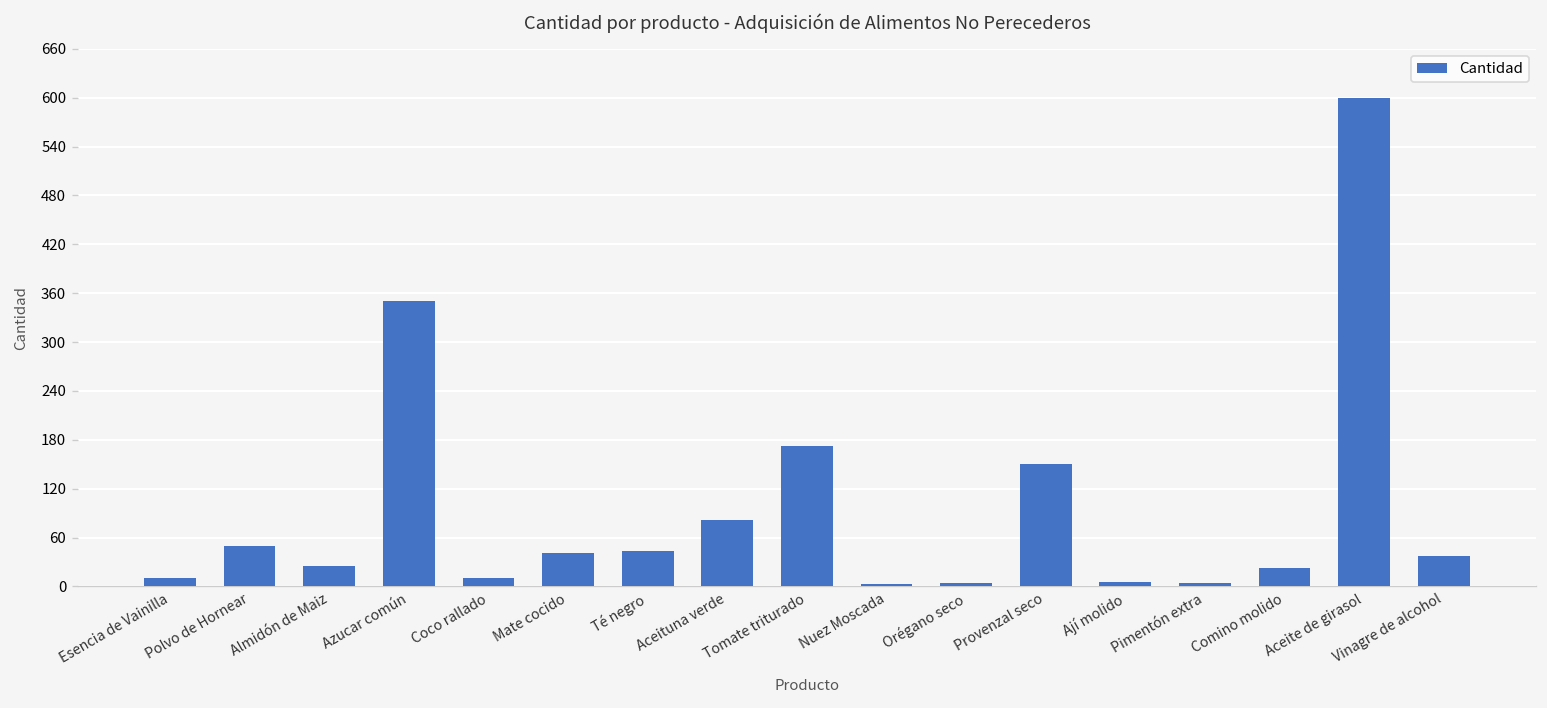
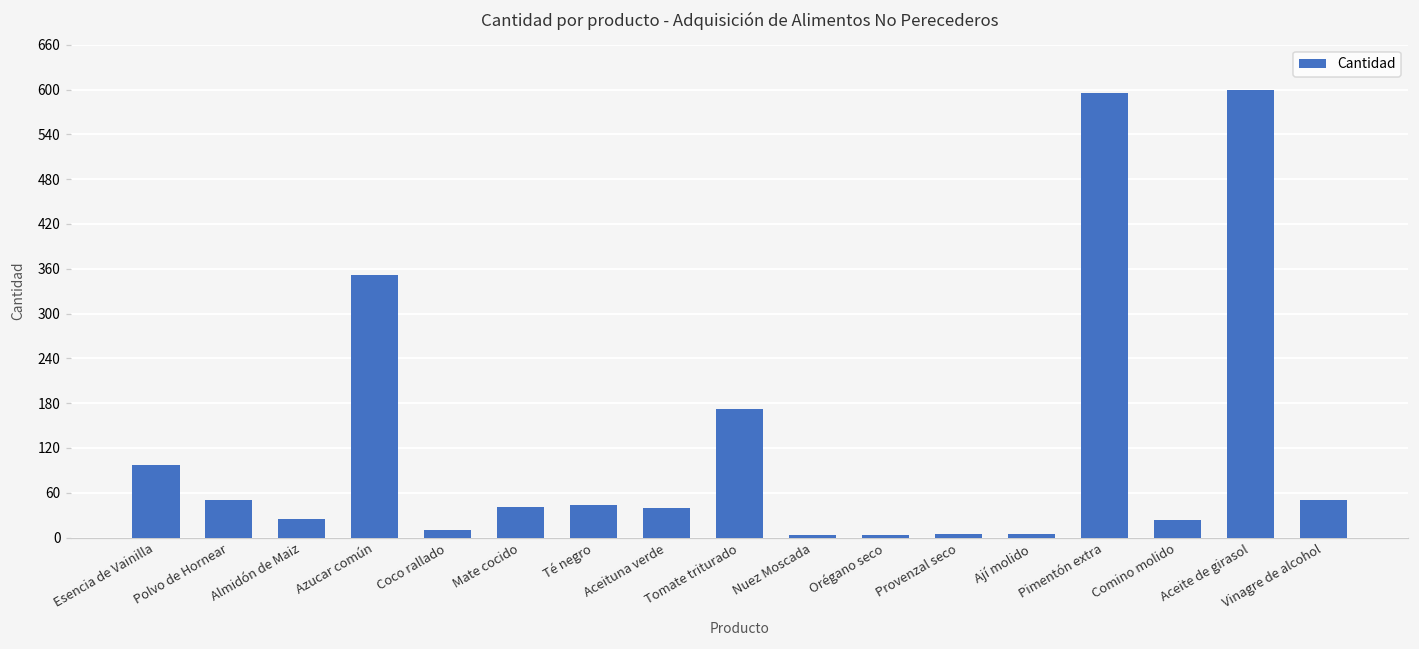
  {
-   "Esencia de Vainilla": 10,
+   "Esencia de Vainilla": 100,
    "Polvo de Hornear": 50,
    "Almidón de Maiz": 30,
    "Azucar común": 350,
    "Coco rallado": 10,
    "Mate cocido": 40,
    "Té negro": 40,
-   "Aceituna verde": 80,
+   "Aceituna verde": 40,
    "Tomate triturado": 170,
    "Orégano seco": 0,
-   "Provenzal seco": 150,
+   "Provenzal seco": 10,
    "Ají molido": 10,
-   "Pimentón extra": 0,
+   "Pimentón extra": 600,
    "Comino molido": 20,
    "Aceite de girasol": 600,
-   "Vinagre de alcohol": 40
+   "Vinagre de alcohol": 50
  }
